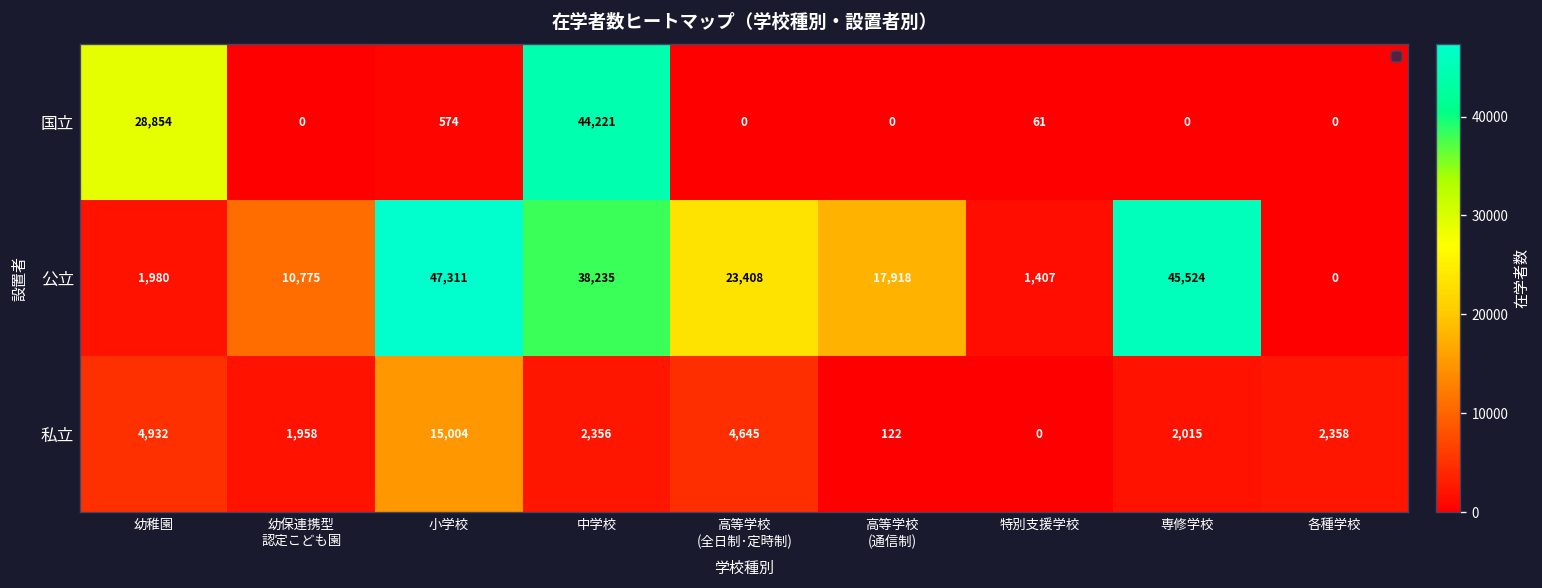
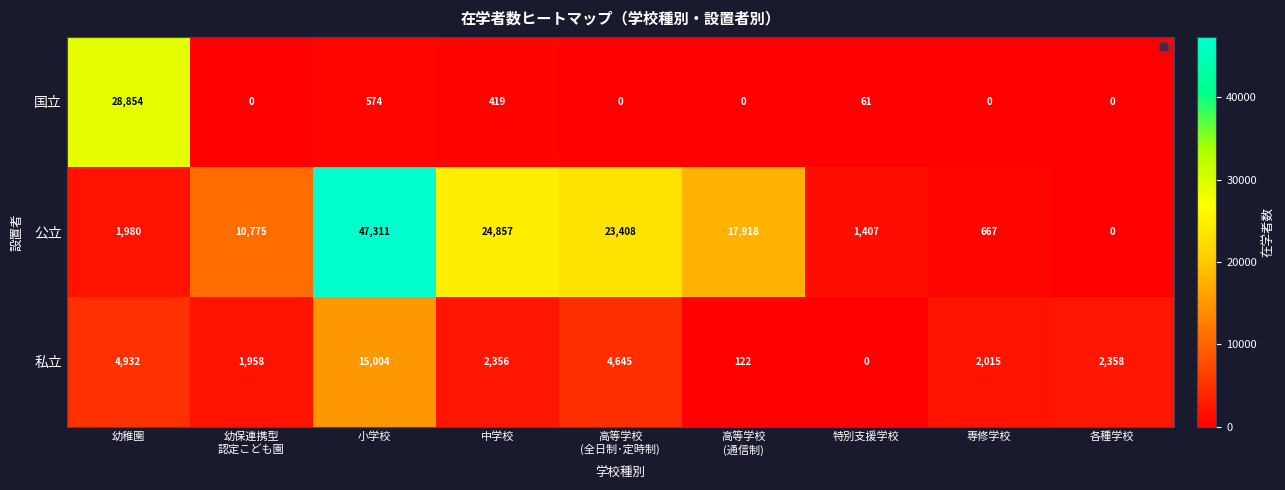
  {
    "国立": {
      "幼稚園": "28,854",
      "幼保連携型 認定こども園": "0",
      "小学校": "574",
-     "中学校": "44,221",
+     "中学校": "419",
      "高等学校 (全日制･定時制)": "0",
      "高等学校 (通信制)": "0",
      "特別支援学校": "61",
      "専修学校": "0",
      "各種学校": "0"
    },
    "公立": {
      "幼稚園": "1,980",
      "幼保連携型 認定こども園": "10,775",
      "小学校": "47,311",
-     "中学校": "38,235",
+     "中学校": "24,857",
      "高等学校 (全日制･定時制)": "23,408",
      "高等学校 (通信制)": "17,918",
      "特別支援学校": "1,407",
-     "専修学校": "45,524",
+     "専修学校": "667",
      "各種学校": "0"
    },
    "私立": {
      "幼稚園": "4,932",
      "幼保連携型 認定こども園": "1,958",
      "小学校": "15,004",
      "中学校": "2,356",
      "高等学校 (全日制･定時制)": "4,645",
      "高等学校 (通信制)": "122",
      "特別支援学校": "0",
      "専修学校": "2,015",
      "各種学校": "2,358"
    }
  }
